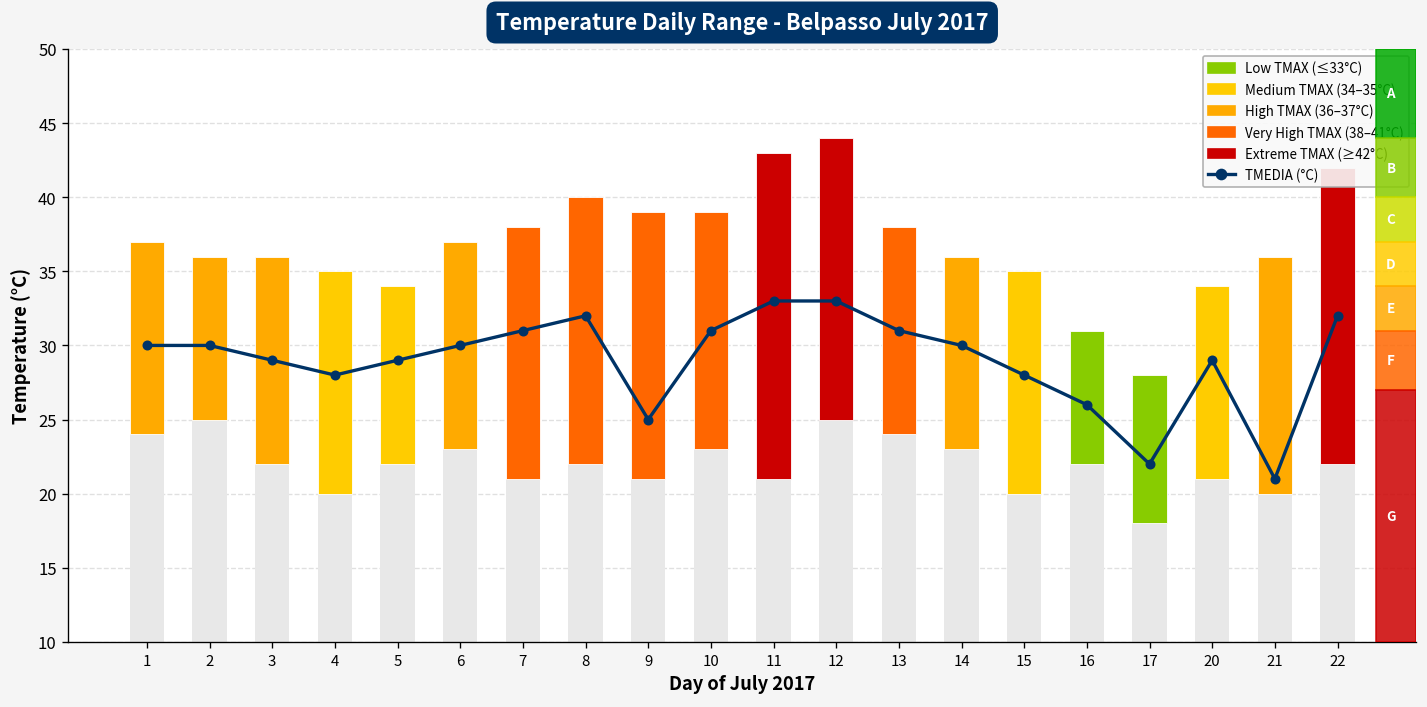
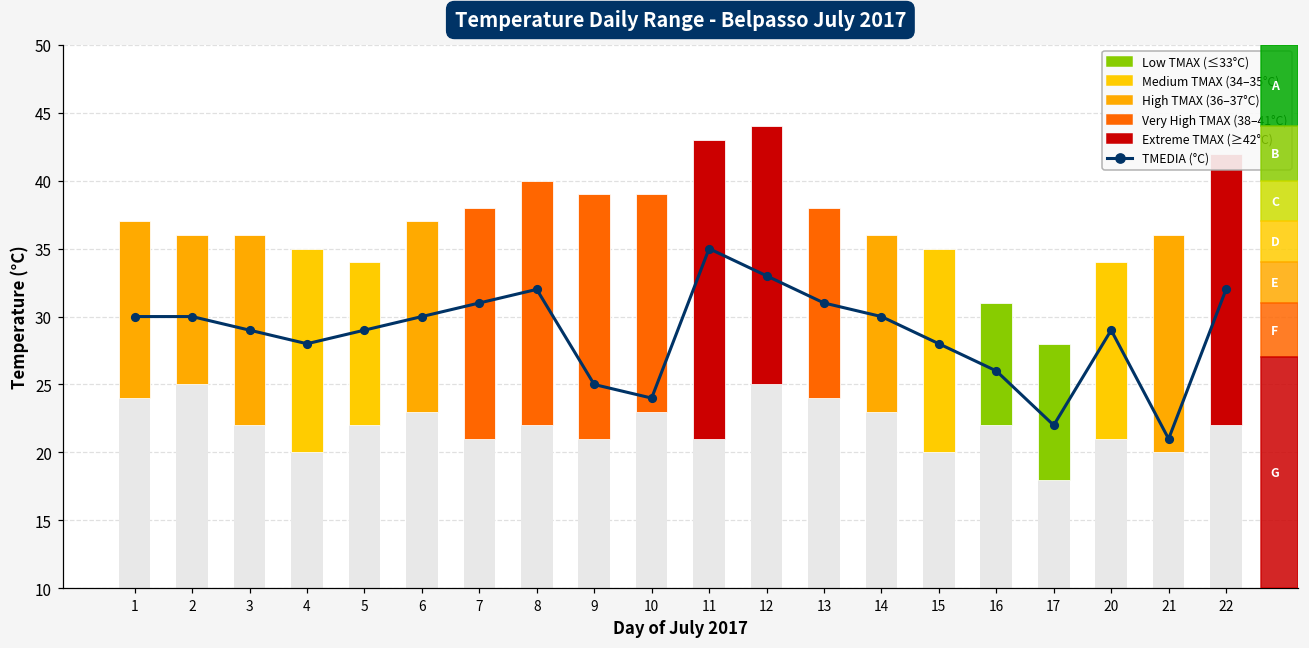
  {
    "TMEDIA (°C)": {
      "1": 30,
      "2": 30,
      "3": 29,
      "4": 28,
      "5": 29,
      "6": 30,
      "7": 31,
      "8": 32,
      "9": 25,
-     "10": 31,
-     "11": 33,
+     "10": 24,
+     "11": 35,
      "12": 33,
      "13": 31,
      "14": 30,
      "15": 28,
      "16": 26,
      "17": 22,
      "20": 29,
      "21": 21,
      "22": 32
    }
  }
